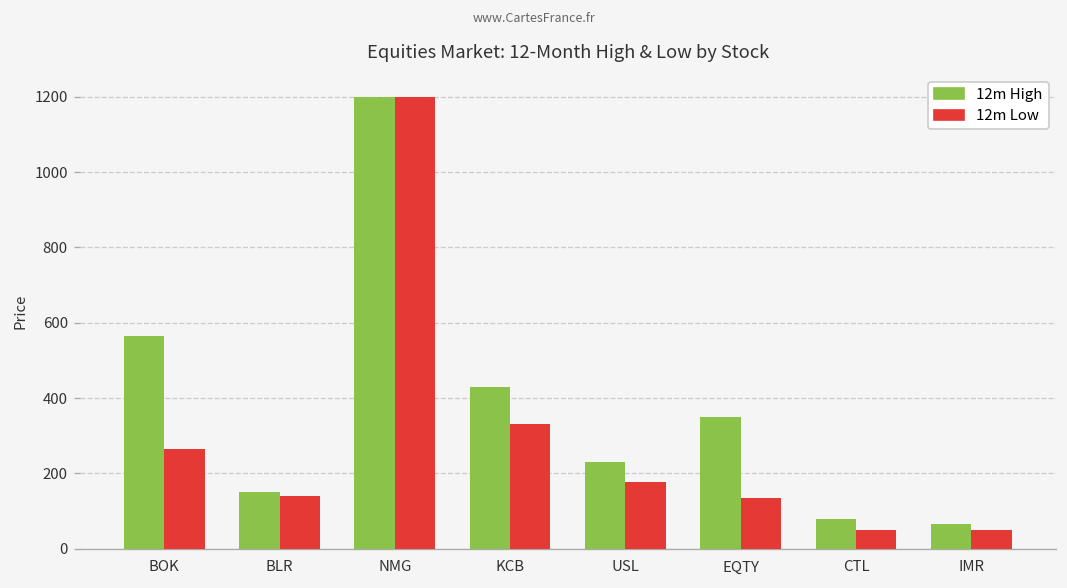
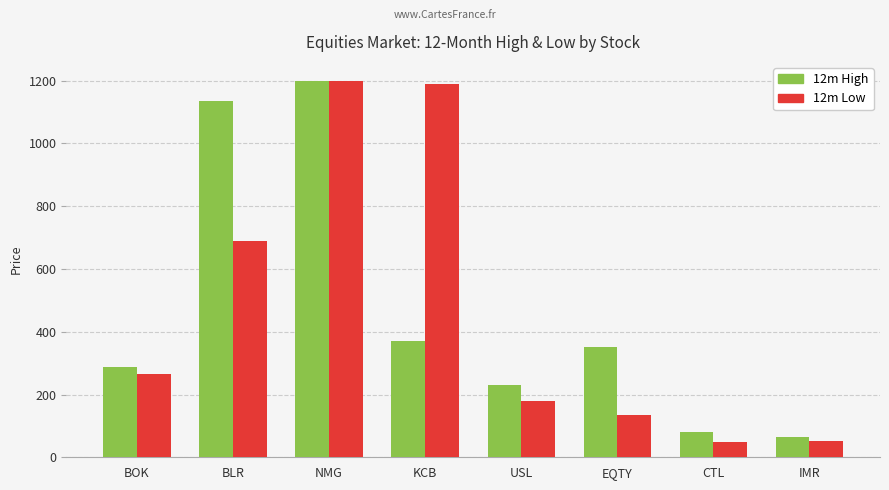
  {
    "12m High": {
-     "BOK": 560,
-     "BLR": 150,
+     "BOK": 290,
+     "BLR": 1130,
      "NMG": 1200,
-     "KCB": 430,
+     "KCB": 370,
      "USL": 230,
      "EQTY": 350,
      "CTL": 80,
      "IMR": 70
    },
    "12m Low": {
      "BOK": 270,
-     "BLR": 140,
+     "BLR": 690,
      "NMG": 1200,
-     "KCB": 330,
+     "KCB": 1190,
      "USL": 180,
      "EQTY": 140,
      "CTL": 50,
      "IMR": 50
    }
  }
